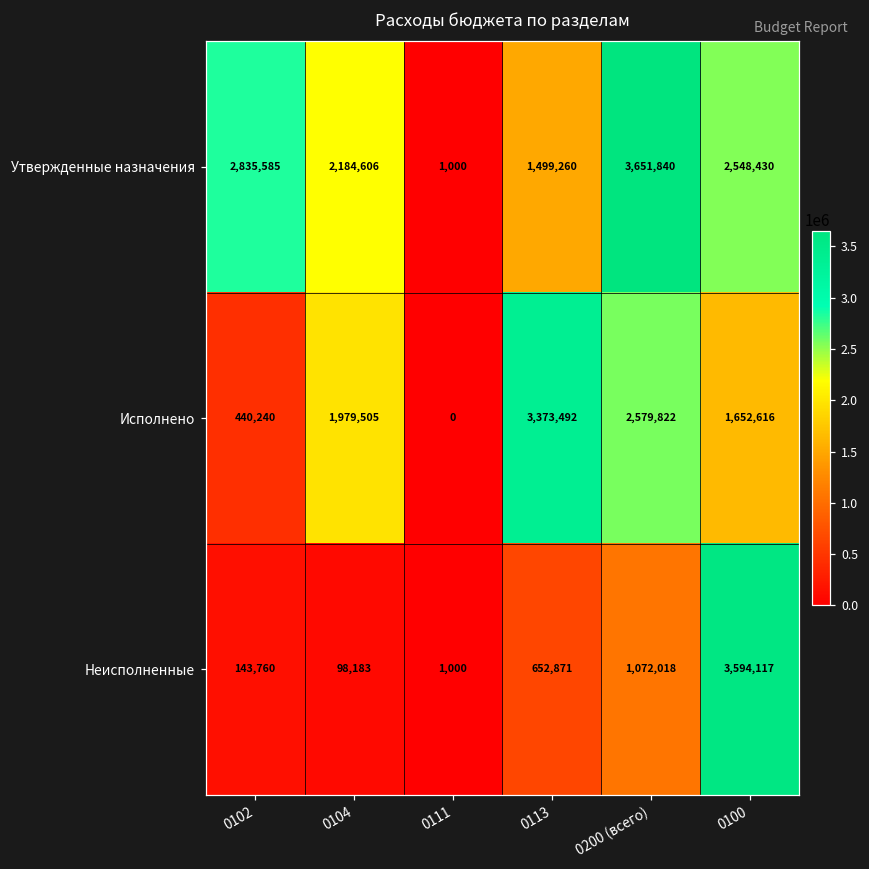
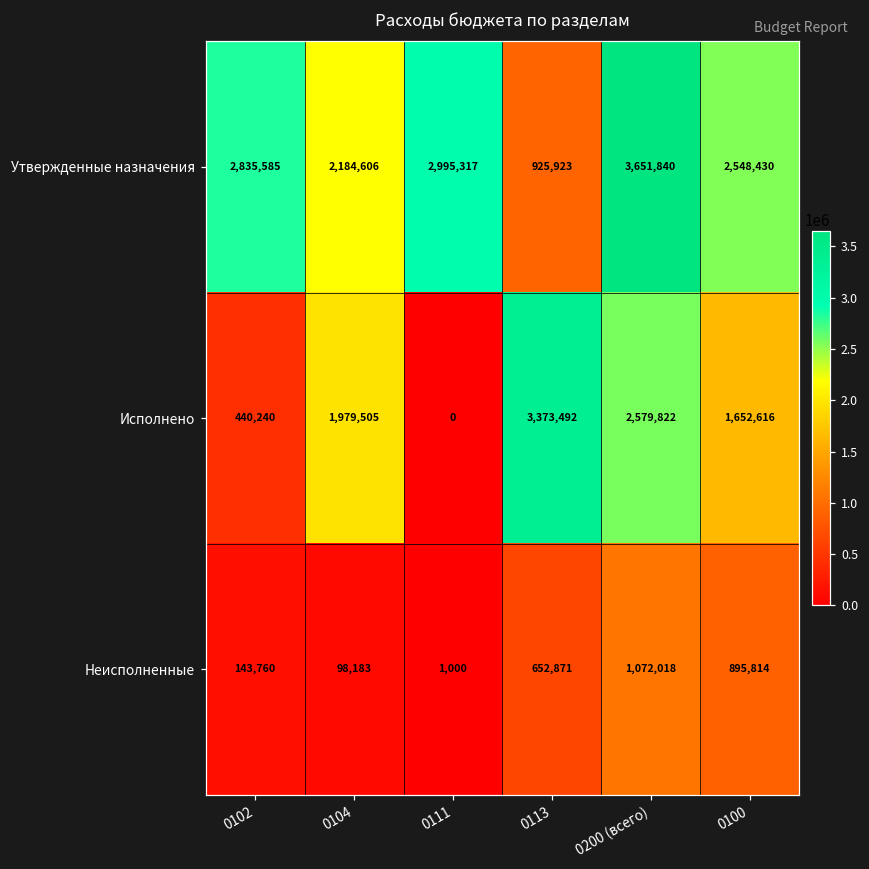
  {
    "Утвержденные назначения": {
      "0102": "2,835,585",
      "0104": "2,184,606",
-     "0111": "1,000",
-     "0113": "1,499,260",
+     "0111": "2,995,317",
+     "0113": "925,923",
      "0200 (всего)": "3,651,840",
      "0100": "2,548,430"
    },
    "Исполнено": {
      "0102": "440,240",
      "0104": "1,979,505",
      "0111": "0",
      "0113": "3,373,492",
      "0200 (всего)": "2,579,822",
      "0100": "1,652,616"
    },
    "Неисполненные": {
      "0102": "143,760",
      "0104": "98,183",
      "0111": "1,000",
      "0113": "652,871",
      "0200 (всего)": "1,072,018",
-     "0100": "3,594,117"
+     "0100": "895,814"
    }
  }
